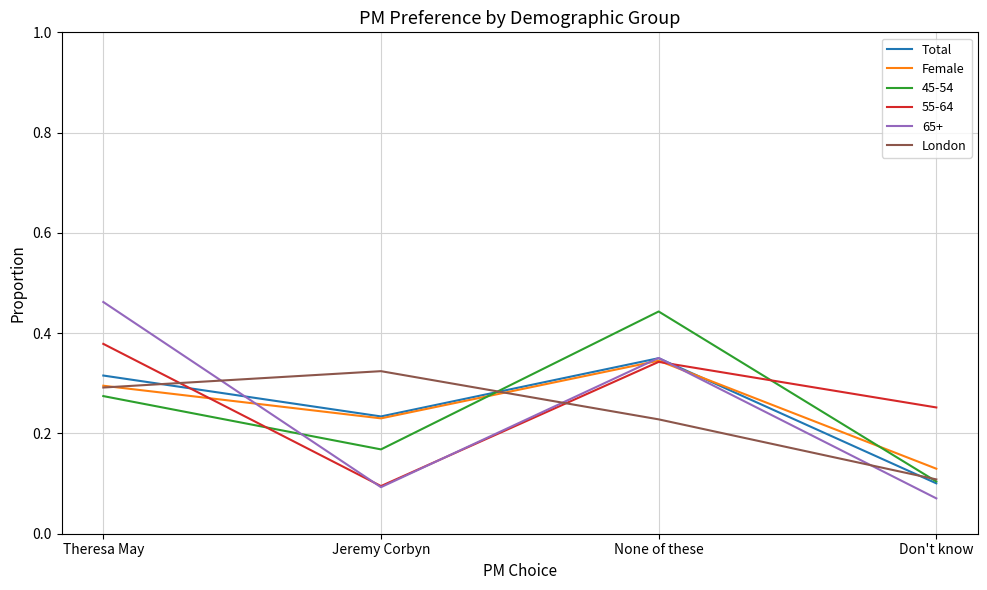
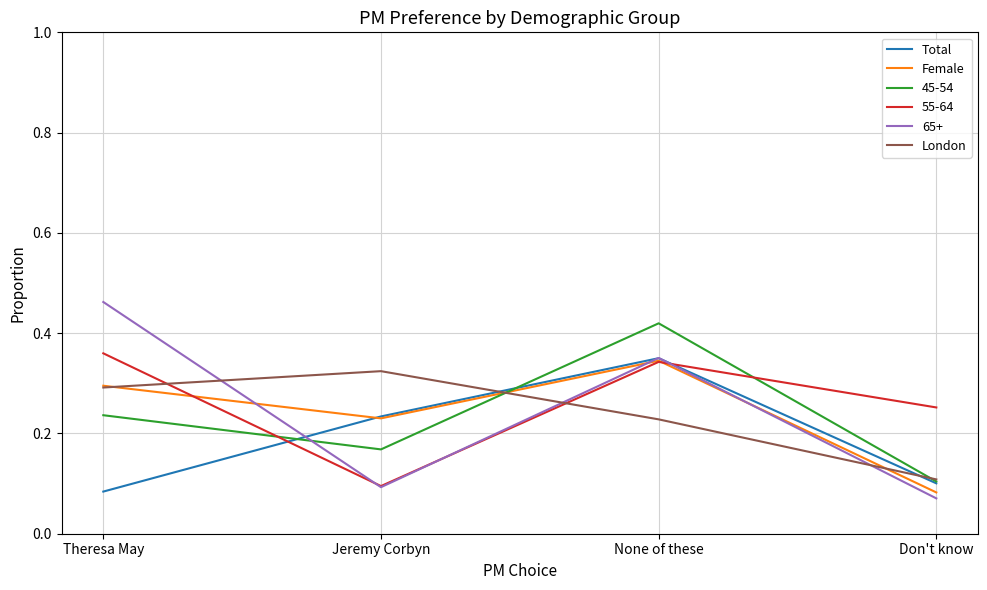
  {
    "Total": {
-     "Theresa May": 0.32
+     "Theresa May": 0.08
    },
    "Female": {
-     "Don't know": 0.13
+     "Don't know": 0.08
    },
    "45-54": {
-     "Theresa May": 0.27,
+     "Theresa May": 0.24,
      "Jeremy Corbyn": 0.17,
-     "None of these": 0.44
+     "None of these": 0.42
    },
    "55-64": {
-     "Theresa May": 0.38,
+     "Theresa May": 0.36,
      "Don't know": 0.25
    },
    "65+": {
      "Theresa May": 0.46,
      "Don't know": 0.07
    },
    "London": {
      "Jeremy Corbyn": 0.32,
      "None of these": 0.23
    }
  }
